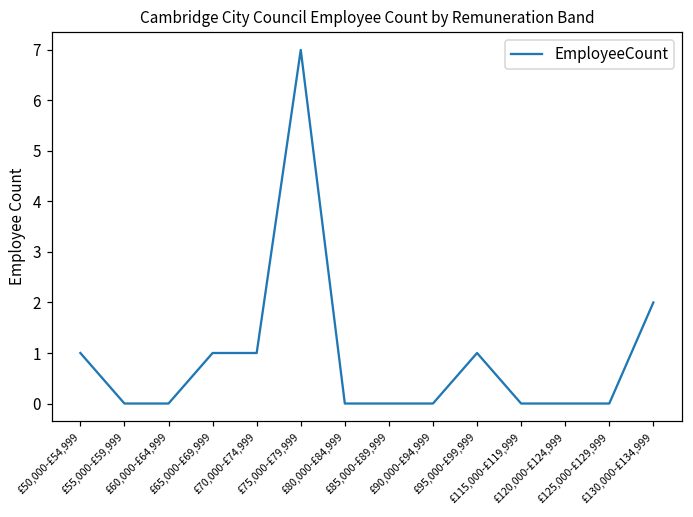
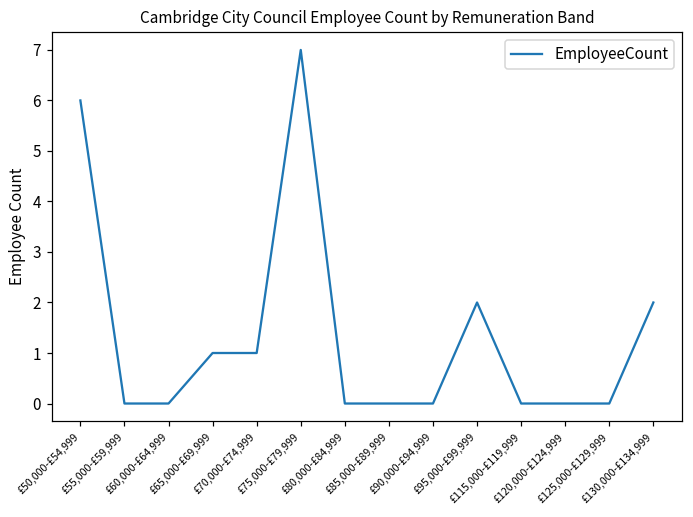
  {
-   "£50,000-£54,999": 1,
+   "£50,000-£54,999": 6,
    "£55,000-£59,999": 0,
    "£60,000-£64,999": 0,
    "£65,000-£69,999": 1,
    "£70,000-£74,999": 1,
    "£75,000-£79,999": 7,
    "£80,000-£84,999": 0,
    "£85,000-£89,999": 0,
    "£90,000-£94,999": 0,
-   "£95,000-£99,999": 1,
+   "£95,000-£99,999": 2,
    "£115,000-£119,999": 0,
    "£120,000-£124,999": 0,
    "£125,000-£129,999": 0,
    "£130,000-£134,999": 2
  }
